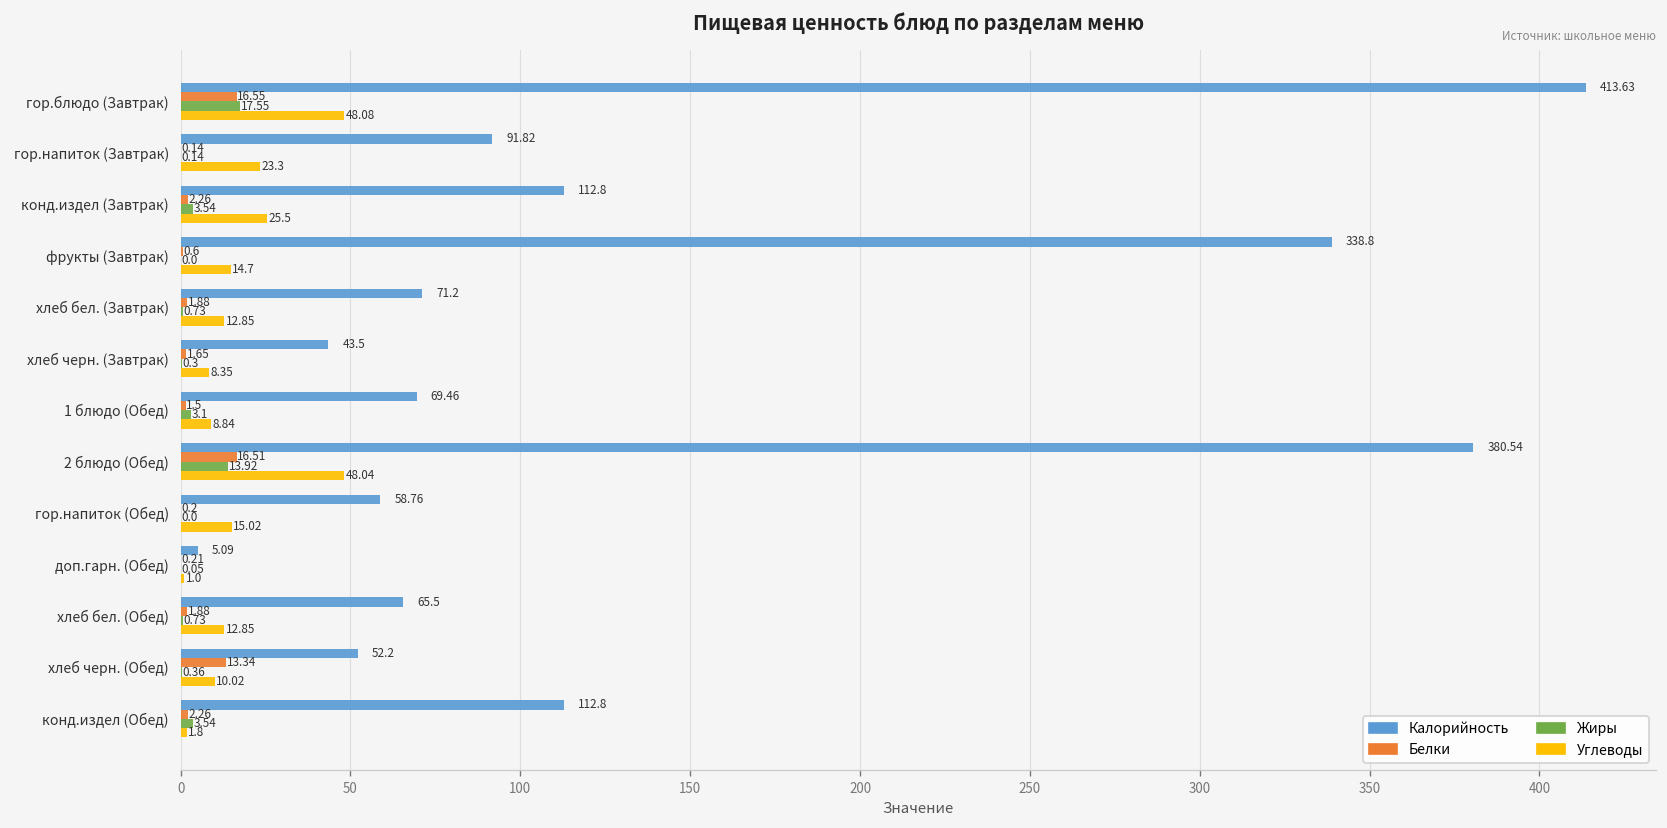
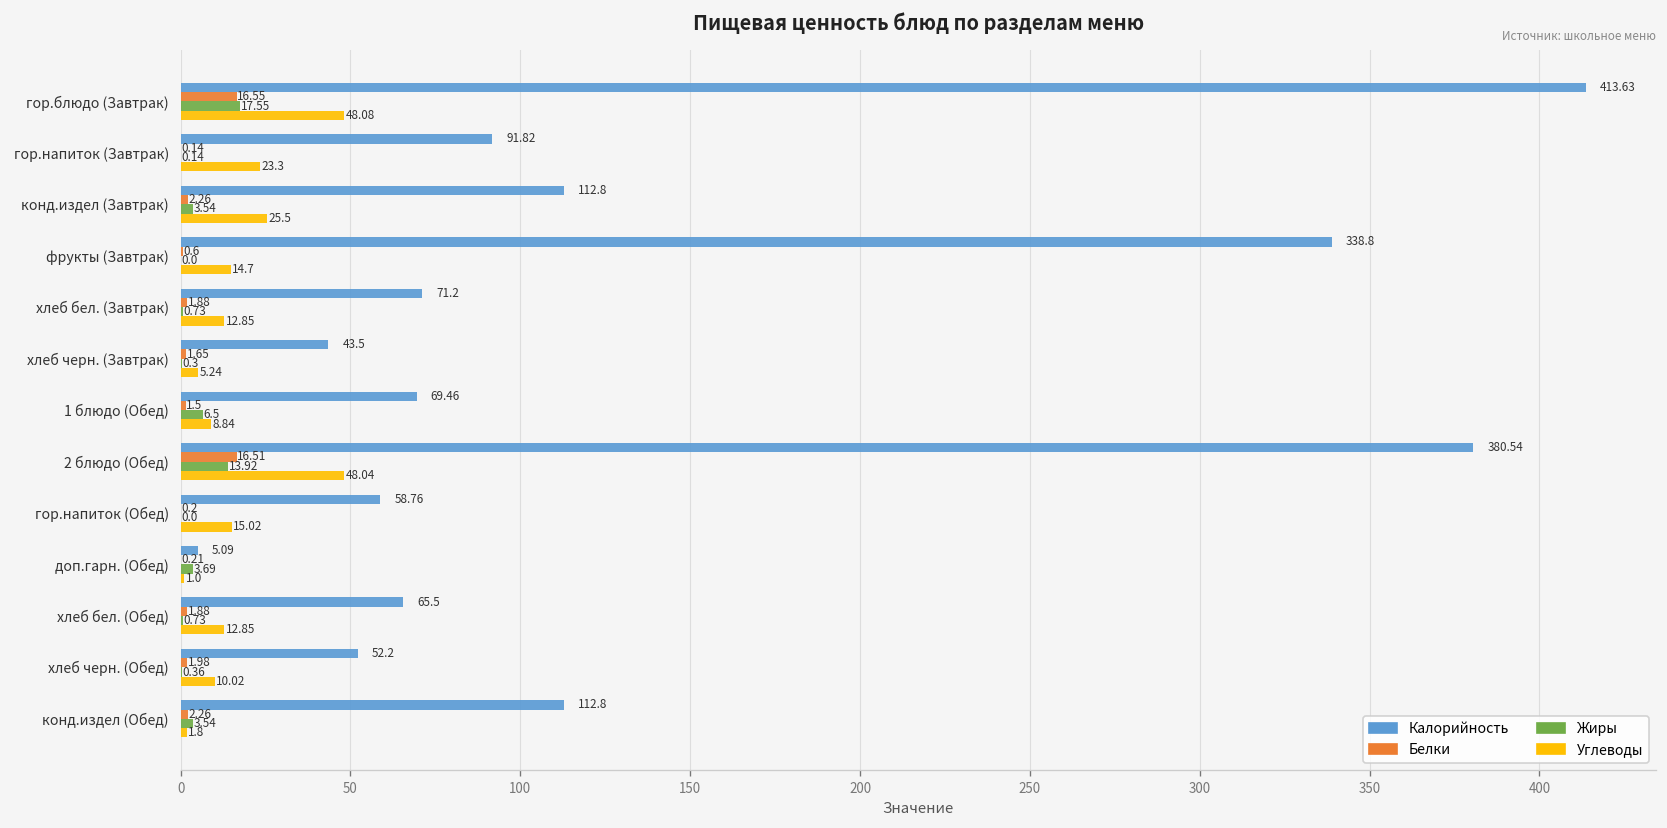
  {
    "Калорийность": {
      "гор.блюдо (Завтрак)": 413.63,
      "гор.напиток (Завтрак)": 91.82,
      "конд.издел (Завтрак)": 112.8,
      "фрукты (Завтрак)": 338.8,
      "хлеб бел. (Завтрак)": 71.2,
      "хлеб черн. (Завтрак)": 43.5,
      "1 блюдо (Обед)": 69.46,
      "2 блюдо (Обед)": 380.54,
      "гор.напиток (Обед)": 58.76,
      "доп.гарн. (Обед)": 5.09,
      "хлеб бел. (Обед)": 65.5,
      "хлеб черн. (Обед)": 52.2,
      "конд.издел (Обед)": 112.8
    },
    "Белки": {
      "хлеб черн. (Завтрак)": 1.65,
-     "хлеб черн. (Обед)": 13.34
+     "хлеб черн. (Обед)": 1.98
    },
    "Жиры": {
-     "1 блюдо (Обед)": 3.1,
-     "доп.гарн. (Обед)": 0.05,
+     "1 блюдо (Обед)": 6.5,
+     "доп.гарн. (Обед)": 3.69,
      "хлеб черн. (Обед)": 0.36
    },
    "Углеводы": {
      "гор.блюдо (Завтрак)": 48.08,
      "гор.напиток (Завтрак)": 23.3,
      "конд.издел (Завтрак)": 25.5,
      "фрукты (Завтрак)": 14.7,
      "хлеб бел. (Завтрак)": 12.85,
-     "хлеб черн. (Завтрак)": 8.35,
+     "хлеб черн. (Завтрак)": 5.24,
      "1 блюдо (Обед)": 8.84,
      "2 блюдо (Обед)": 48.04,
      "гор.напиток (Обед)": 15.02,
      "хлеб бел. (Обед)": 12.85,
      "хлеб черн. (Обед)": 10.02
    }
  }
